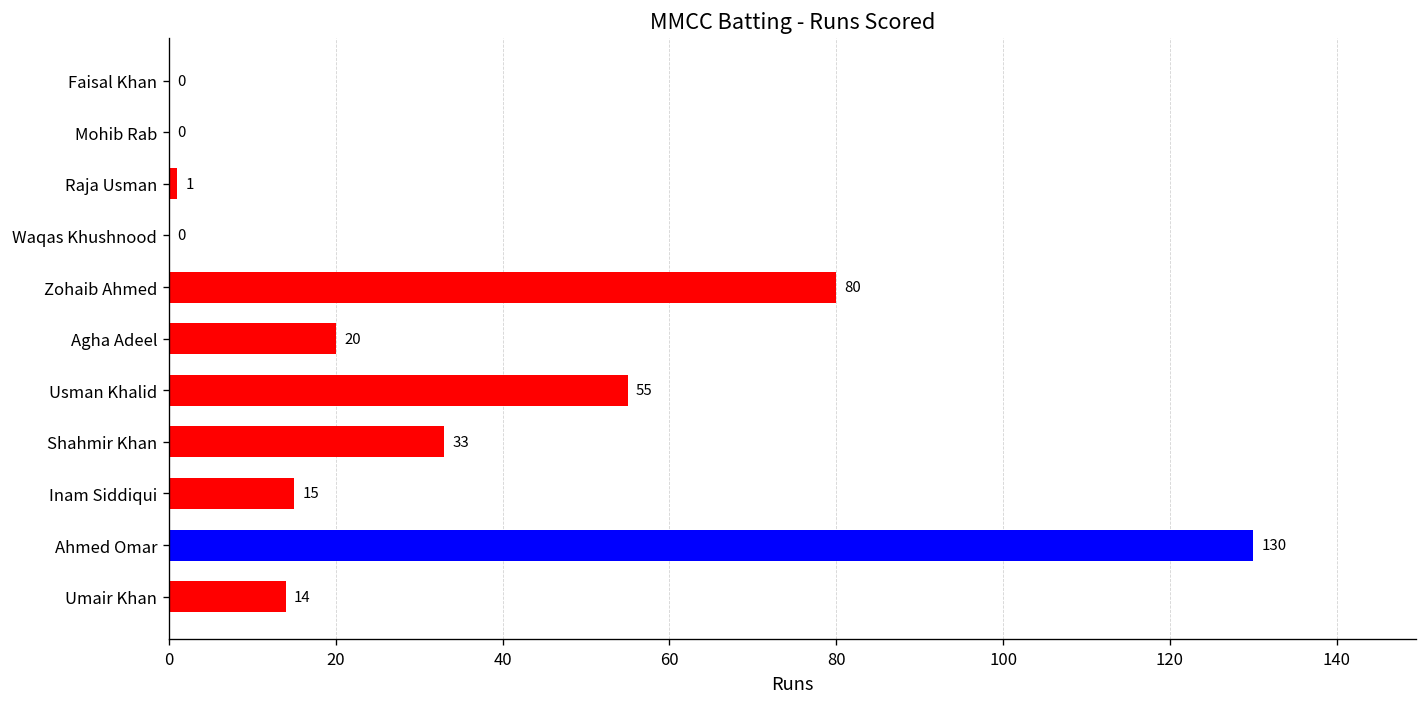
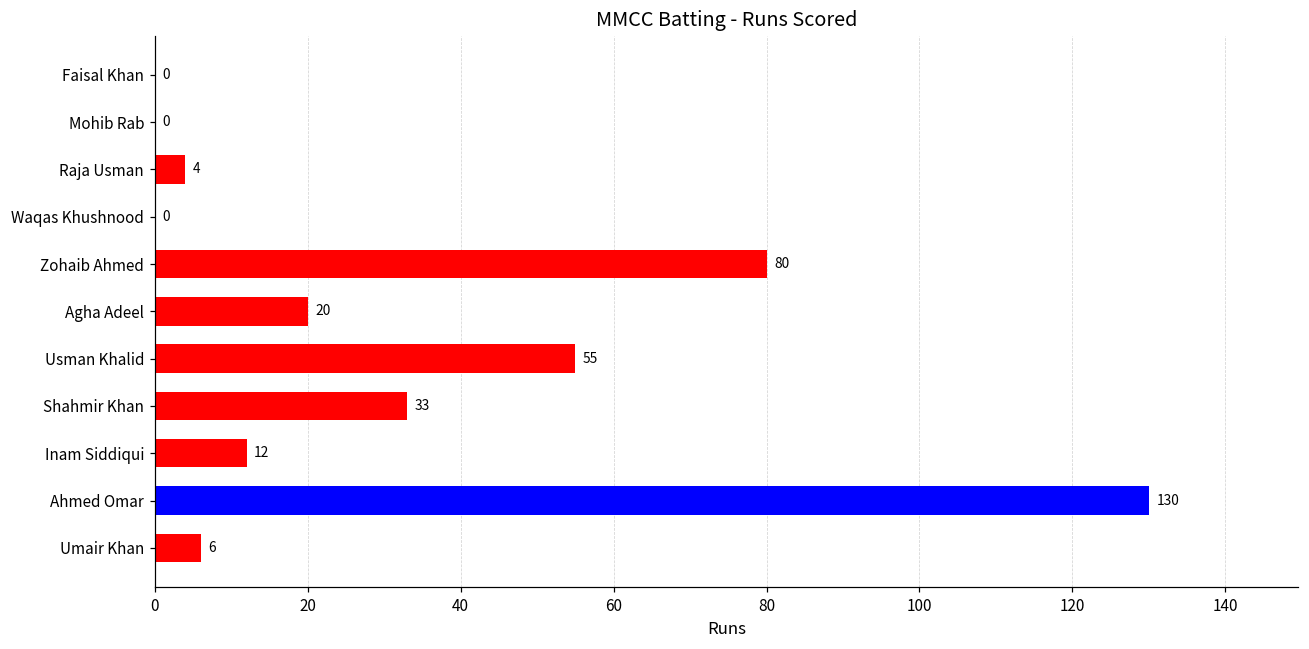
  {
    "Faisal Khan": 0,
    "Mohib Rab": 0,
-   "Raja Usman": 1,
+   "Raja Usman": 4,
    "Waqas Khushnood": 0,
    "Zohaib Ahmed": 80,
    "Agha Adeel": 20,
    "Usman Khalid": 55,
    "Shahmir Khan": 33,
-   "Inam Siddiqui": 15,
+   "Inam Siddiqui": 12,
    "Ahmed Omar": 130,
-   "Umair Khan": 14
+   "Umair Khan": 6
  }
